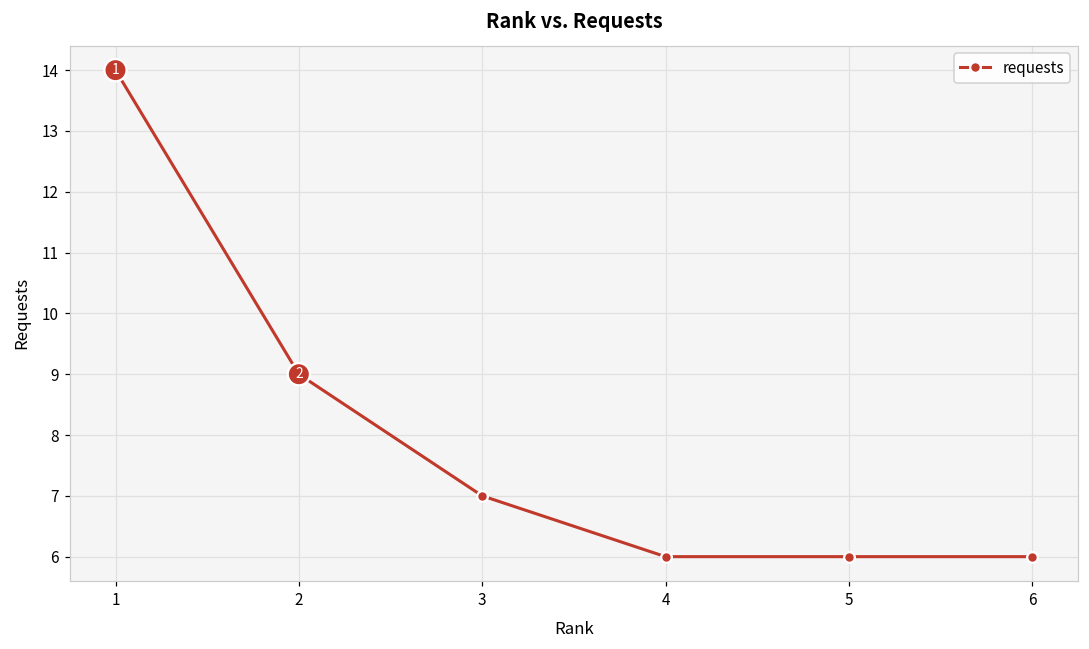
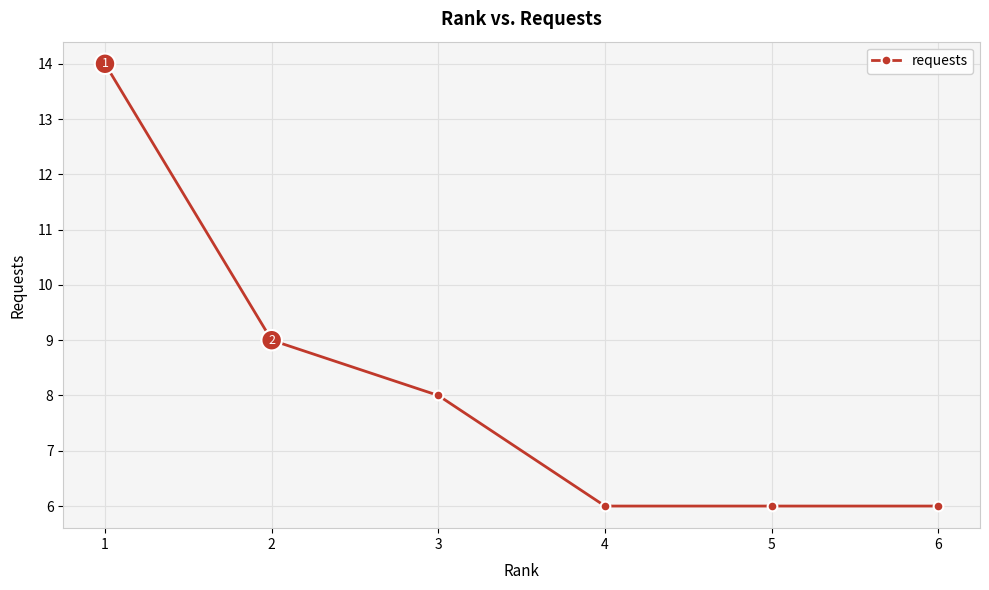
  {
-   "3": 7,
+   "3": 8,
    "4": 6,
    "5": 6,
    "6": 6
  }
